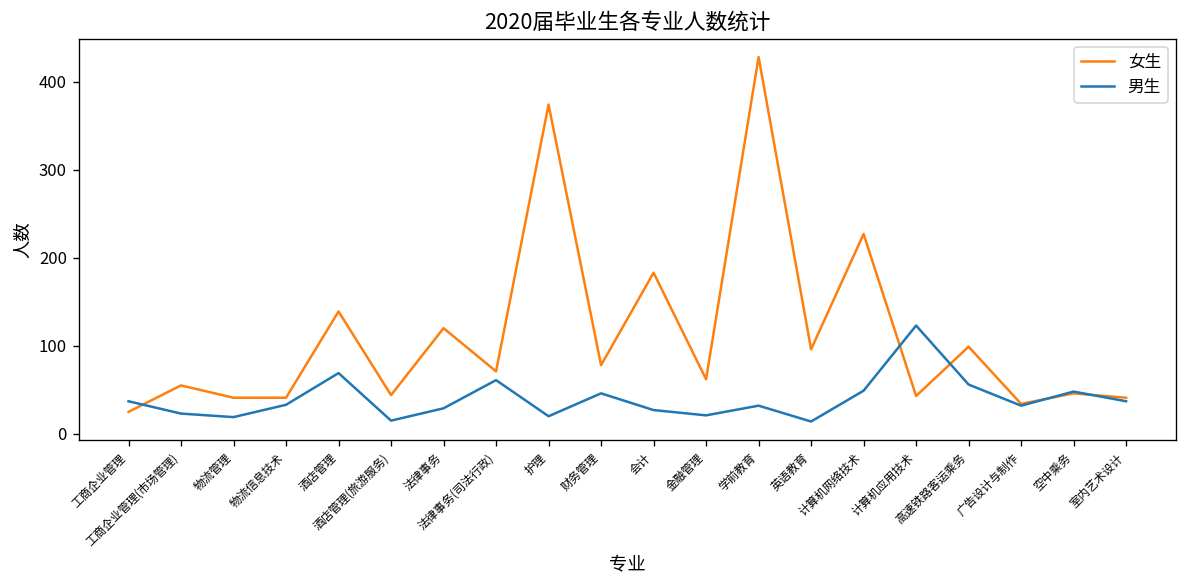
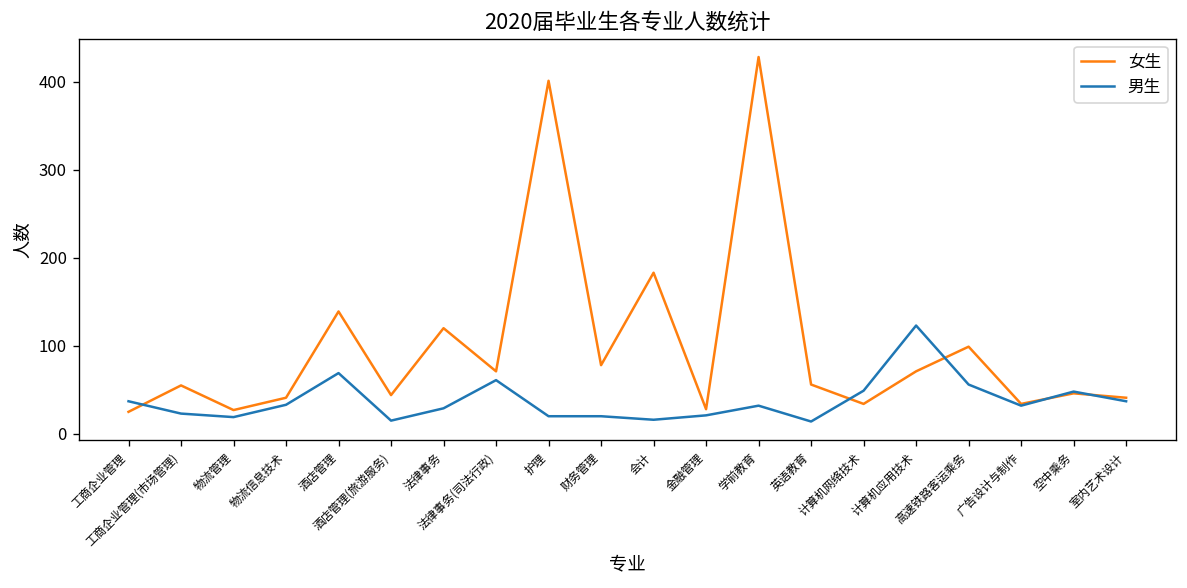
  {
    "女生": {
      "工商企业管理": 30,
      "工商企业管理(市场管理)": 60,
-     "物流管理": 40,
+     "物流管理": 30,
      "物流信息技术": 40,
      "酒店管理": 140,
      "酒店管理(旅游服务)": 40,
      "法律事务": 120,
      "法律事务(司法行政)": 70,
-     "护理": 370,
+     "护理": 400,
      "财务管理": 80,
      "会计": 180,
-     "金融管理": 60,
+     "金融管理": 30,
      "学前教育": 430,
-     "英语教育": 100,
-     "计算机网络技术": 230,
-     "计算机应用技术": 40,
+     "英语教育": 60,
+     "计算机网络技术": 30,
+     "计算机应用技术": 70,
      "高速铁路客运乘务": 100,
      "室内艺术设计": 40
    },
    "男生": {
      "工商企业管理": 40,
      "工商企业管理(市场管理)": 20,
      "物流管理": 20,
      "物流信息技术": 30,
      "酒店管理": 70,
      "酒店管理(旅游服务)": 20,
      "法律事务": 30,
      "法律事务(司法行政)": 60,
      "护理": 20,
-     "财务管理": 50,
-     "会计": 30,
+     "财务管理": 20,
+     "会计": 20,
      "金融管理": 20,
      "学前教育": 30,
      "英语教育": 10,
      "计算机网络技术": 50,
      "计算机应用技术": 120,
      "高速铁路客运乘务": 60,
      "室内艺术设计": 40
    }
  }
